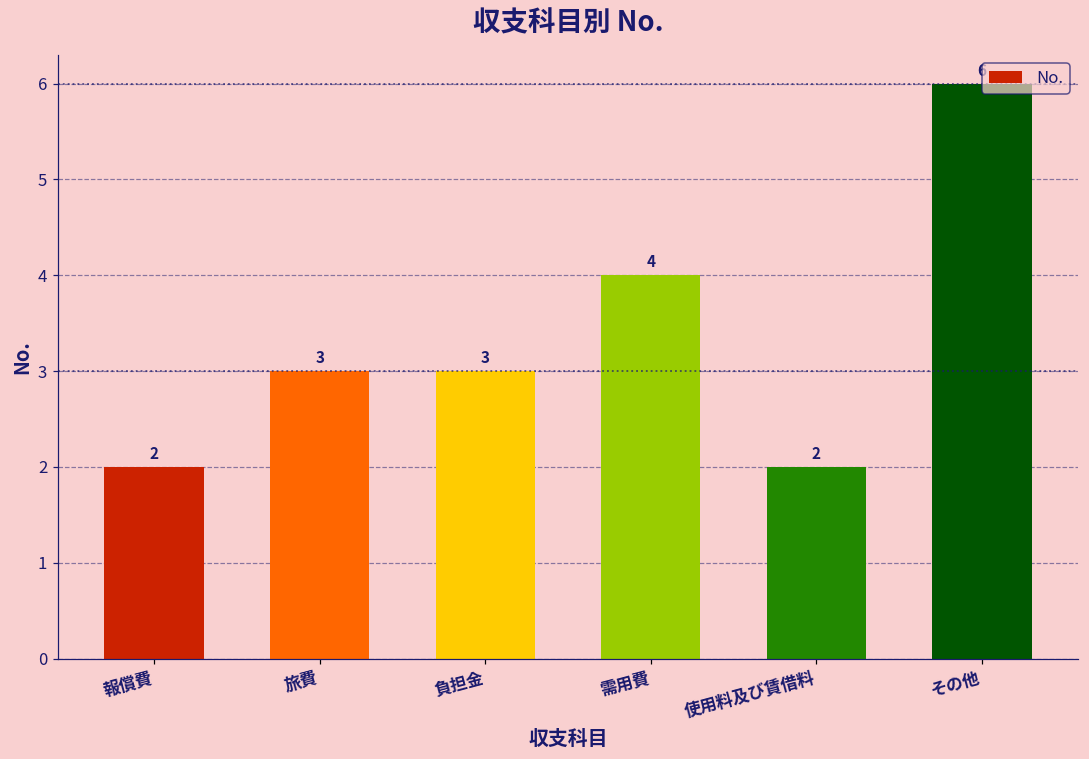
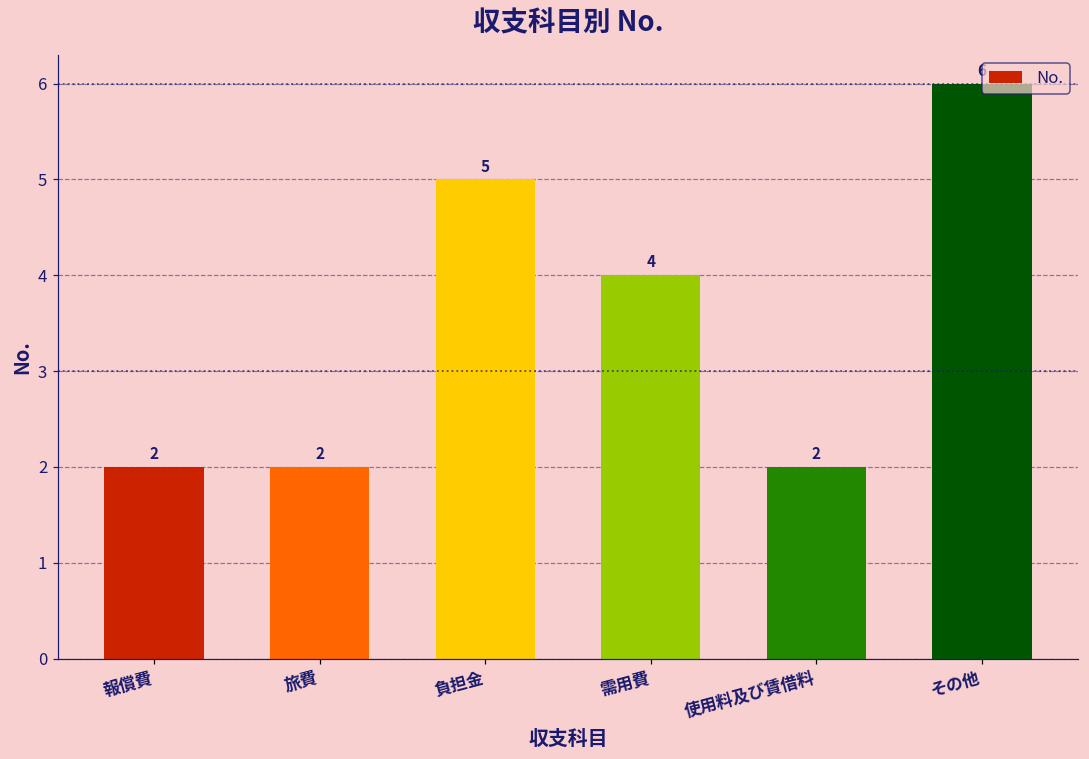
  {
    "報償費": 2,
-   "旅費": 3,
-   "負担金": 3,
+   "旅費": 2,
+   "負担金": 5,
    "需用費": 4,
    "使用料及び賃借料": 2
  }
